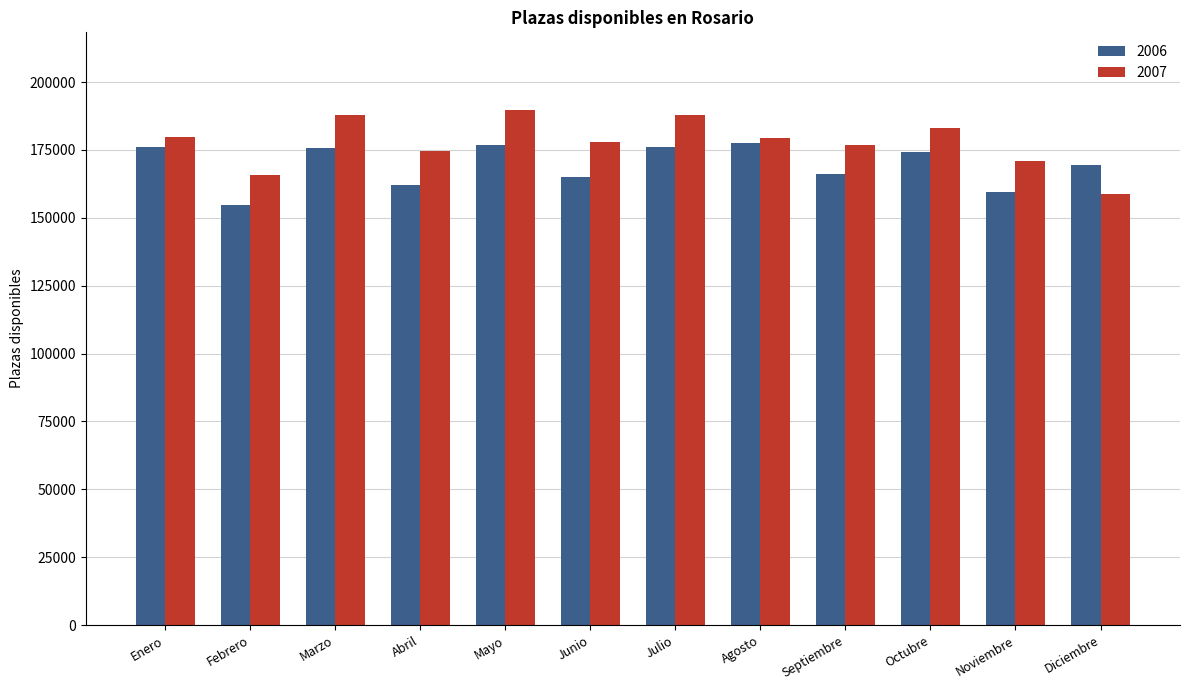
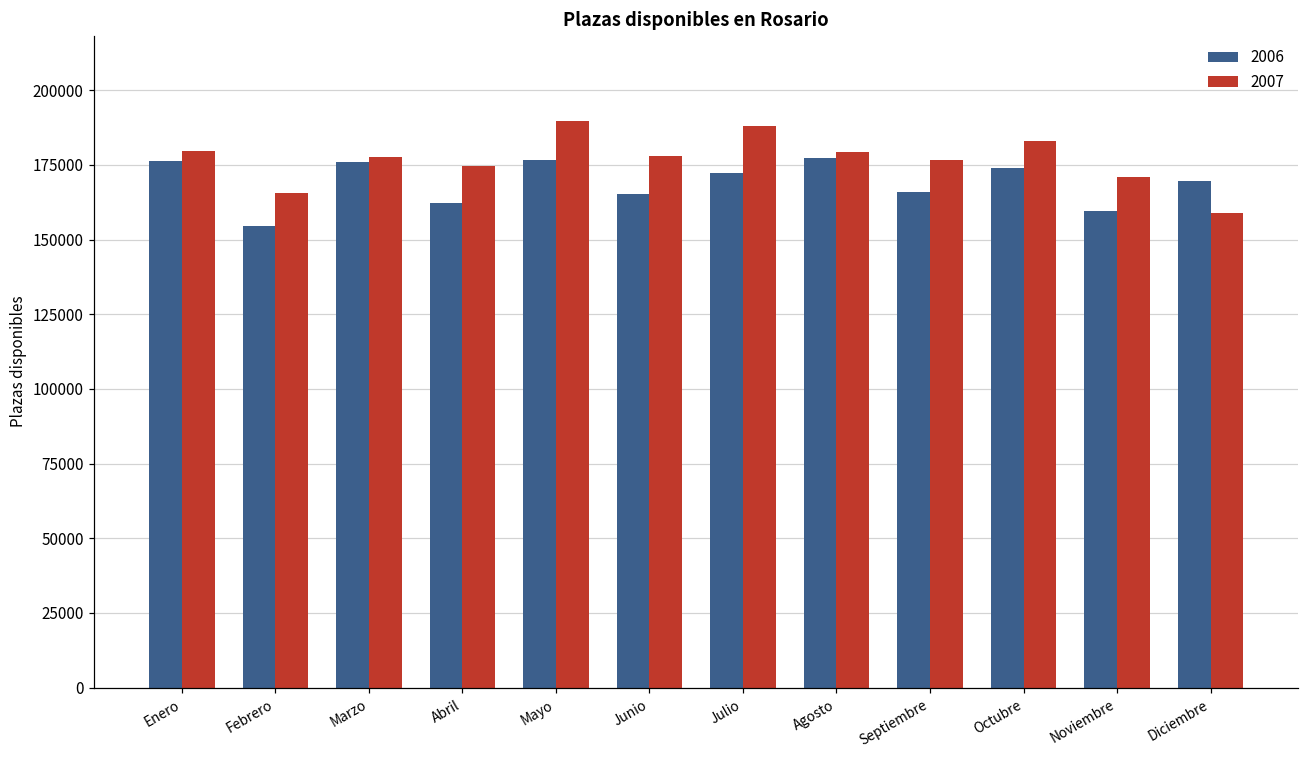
  {
    "2006": {
      "Enero": 176000,
      "Febrero": 155000,
      "Marzo": 176000,
      "Abril": 162000,
      "Mayo": 177000,
      "Junio": 165000,
-     "Julio": 176000,
+     "Julio": 172000,
      "Agosto": 177000,
      "Septiembre": 166000,
      "Octubre": 174000,
      "Noviembre": 160000,
      "Diciembre": 170000
    },
    "2007": {
      "Enero": 180000,
      "Febrero": 166000,
-     "Marzo": 188000,
+     "Marzo": 178000,
      "Abril": 175000,
      "Mayo": 190000,
      "Junio": 178000,
      "Julio": 188000,
      "Agosto": 179000,
      "Septiembre": 177000,
      "Octubre": 183000,
      "Noviembre": 171000,
      "Diciembre": 159000
    }
  }
